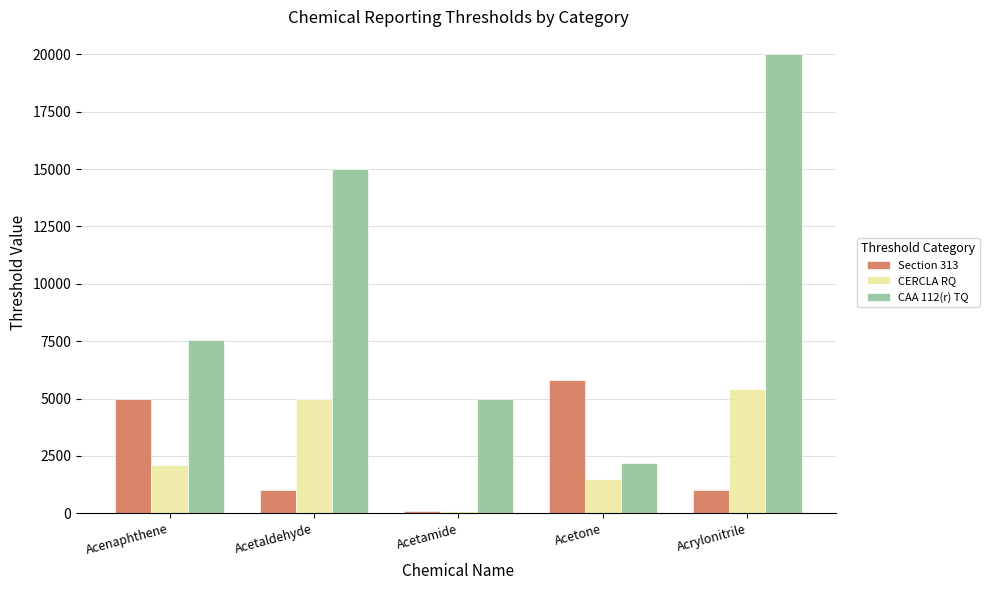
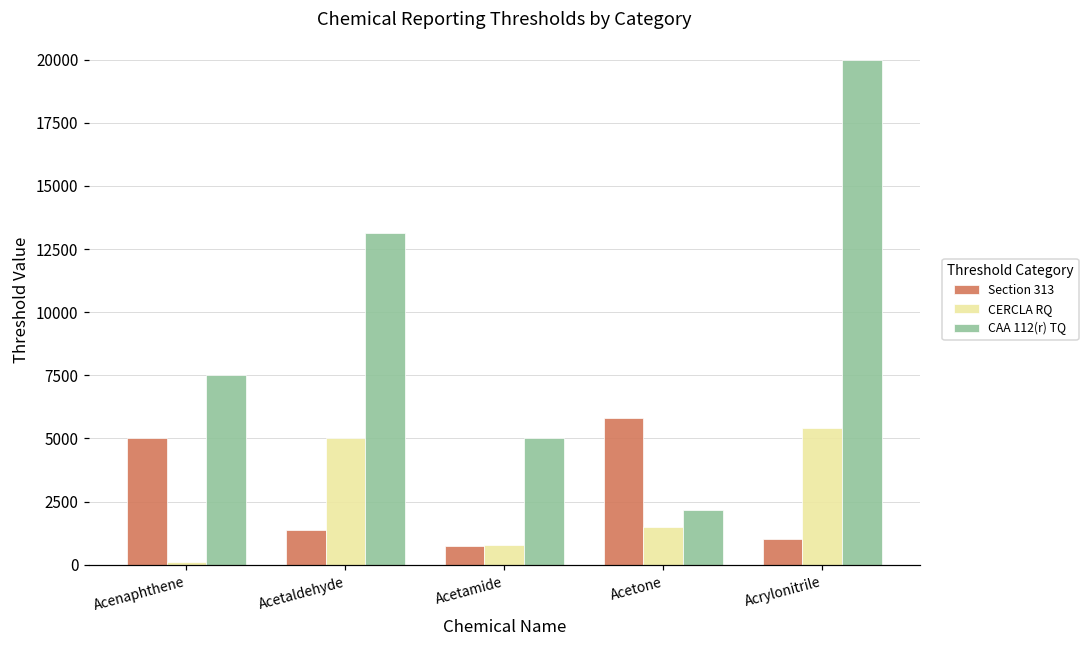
  {
    "Section 313": {
      "Acenaphthene": 5000,
-     "Acetaldehyde": 1000,
-     "Acetamide": 100,
+     "Acetaldehyde": 1400,
+     "Acetamide": 800,
      "Acetone": 5800,
      "Acrylonitrile": 1000
    },
    "CERCLA RQ": {
-     "Acenaphthene": 2100,
+     "Acenaphthene": 100,
      "Acetaldehyde": 5000,
-     "Acetamide": 100,
+     "Acetamide": 800,
      "Acetone": 1500,
      "Acrylonitrile": 5400
    },
    "CAA 112(r) TQ": {
      "Acenaphthene": 7500,
-     "Acetaldehyde": 15000,
+     "Acetaldehyde": 13100,
      "Acetamide": 5000,
      "Acetone": 2200,
      "Acrylonitrile": 20000
    }
  }
